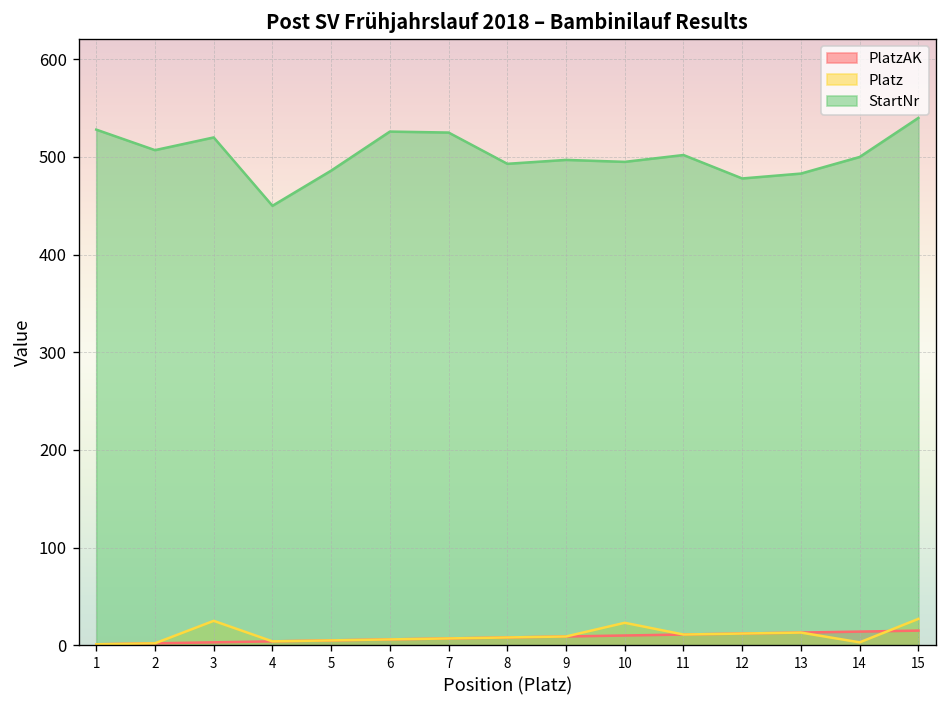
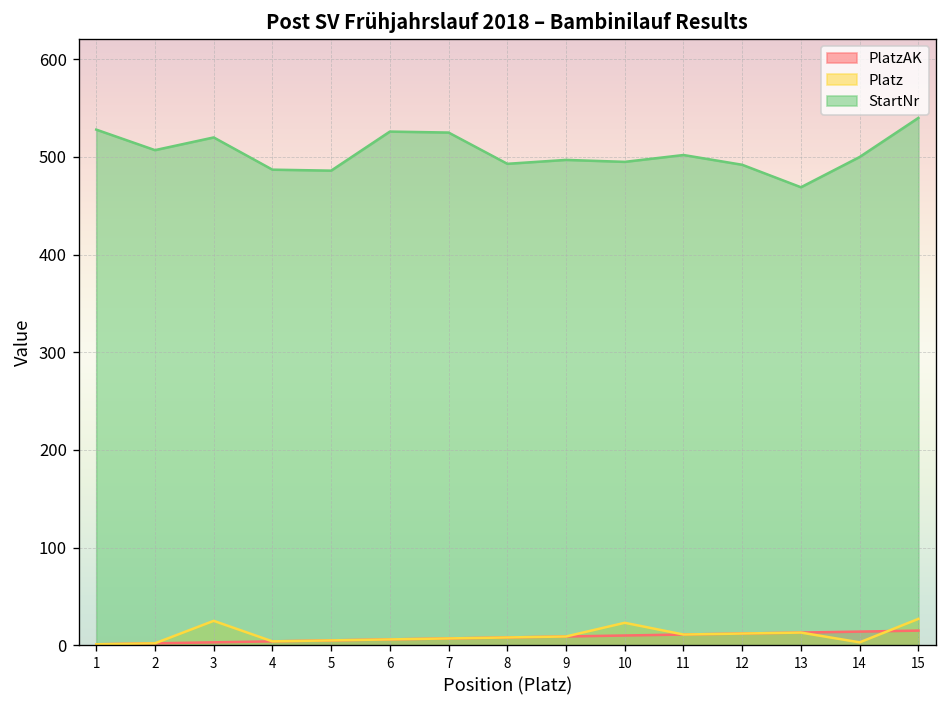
  {
    "PlatzAK": {
      "3": 0,
      "10": 10,
      "14": 10,
      "15": 20
    },
    "Platz": {
      "3": 30,
      "10": 20,
      "14": 0,
      "15": 30
    },
    "StartNr": {
      "1": 530,
      "2": 510,
      "3": 520,
-     "4": 450,
+     "4": 490,
      "5": 490,
      "6": 530,
      "7": 530,
      "8": 490,
      "9": 500,
      "10": 500,
      "11": 500,
-     "12": 480,
-     "13": 480,
+     "12": 490,
+     "13": 470,
      "14": 500
    }
  }
